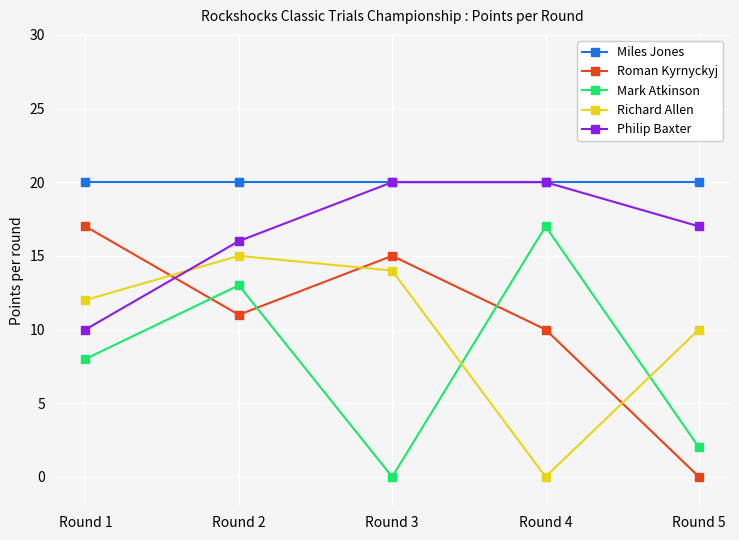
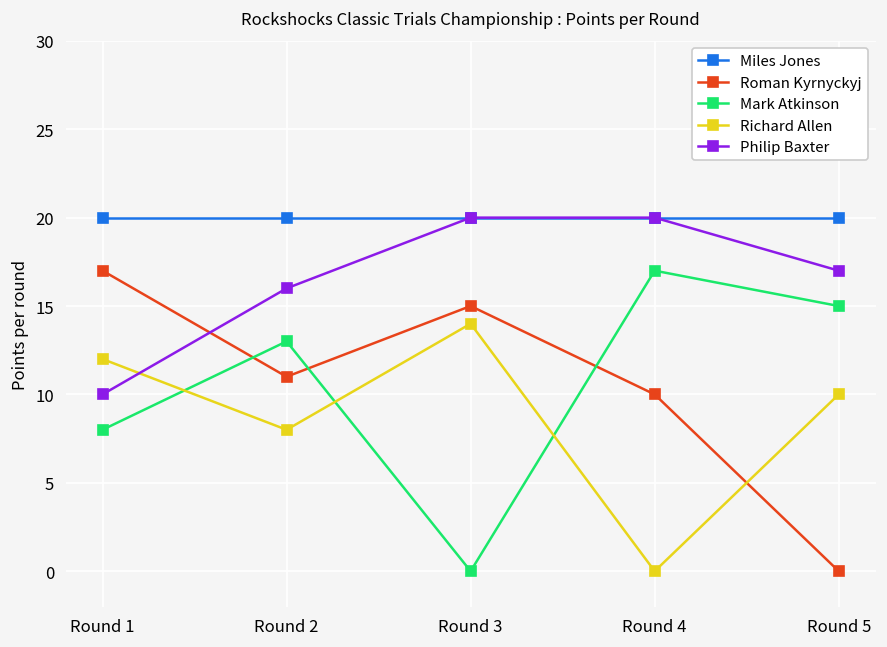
  {
    "Miles Jones": {
      "Round 1": 20,
      "Round 2": 20,
      "Round 5": 20
    },
    "Roman Kyrnyckyj": {
      "Round 1": 17,
      "Round 2": 11,
      "Round 3": 15,
      "Round 4": 10,
      "Round 5": 0
    },
    "Mark Atkinson": {
      "Round 1": 8,
      "Round 2": 13,
      "Round 3": 0,
      "Round 4": 17,
-     "Round 5": 2
+     "Round 5": 15
    },
    "Richard Allen": {
      "Round 1": 12,
-     "Round 2": 15,
+     "Round 2": 8,
      "Round 3": 14,
      "Round 4": 0,
      "Round 5": 10
    },
    "Philip Baxter": {
      "Round 1": 10,
      "Round 2": 16,
      "Round 5": 17
    }
  }
